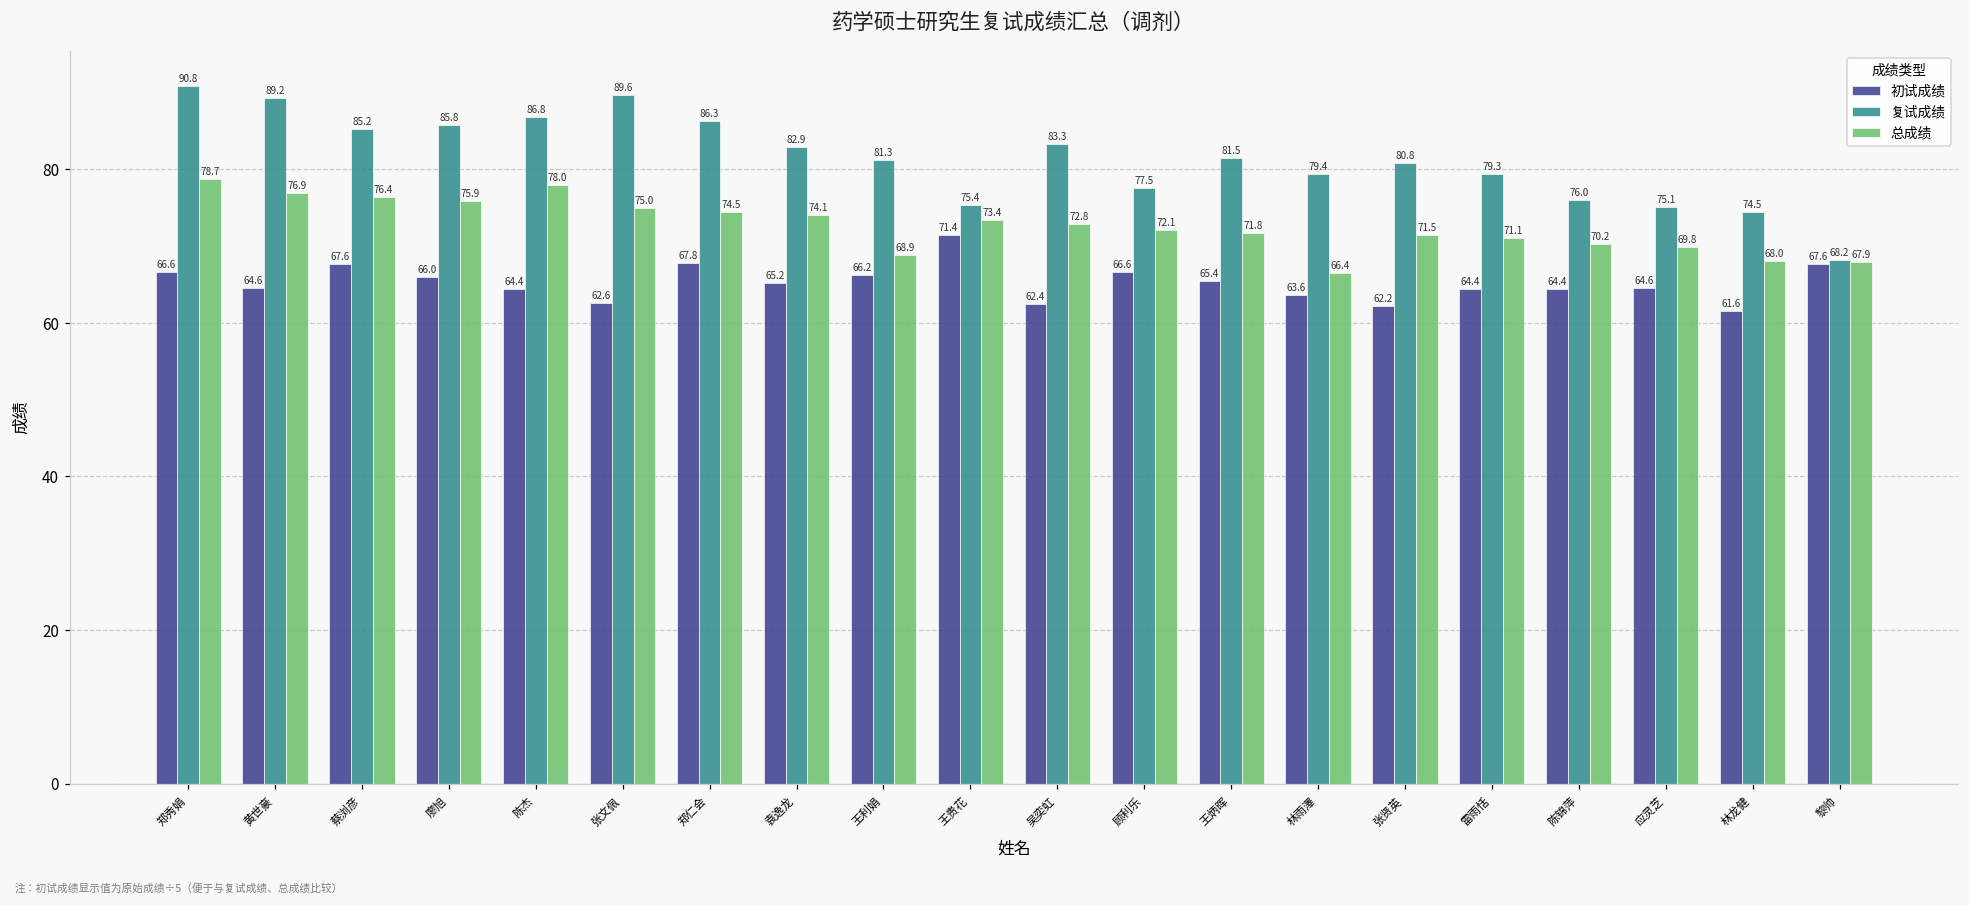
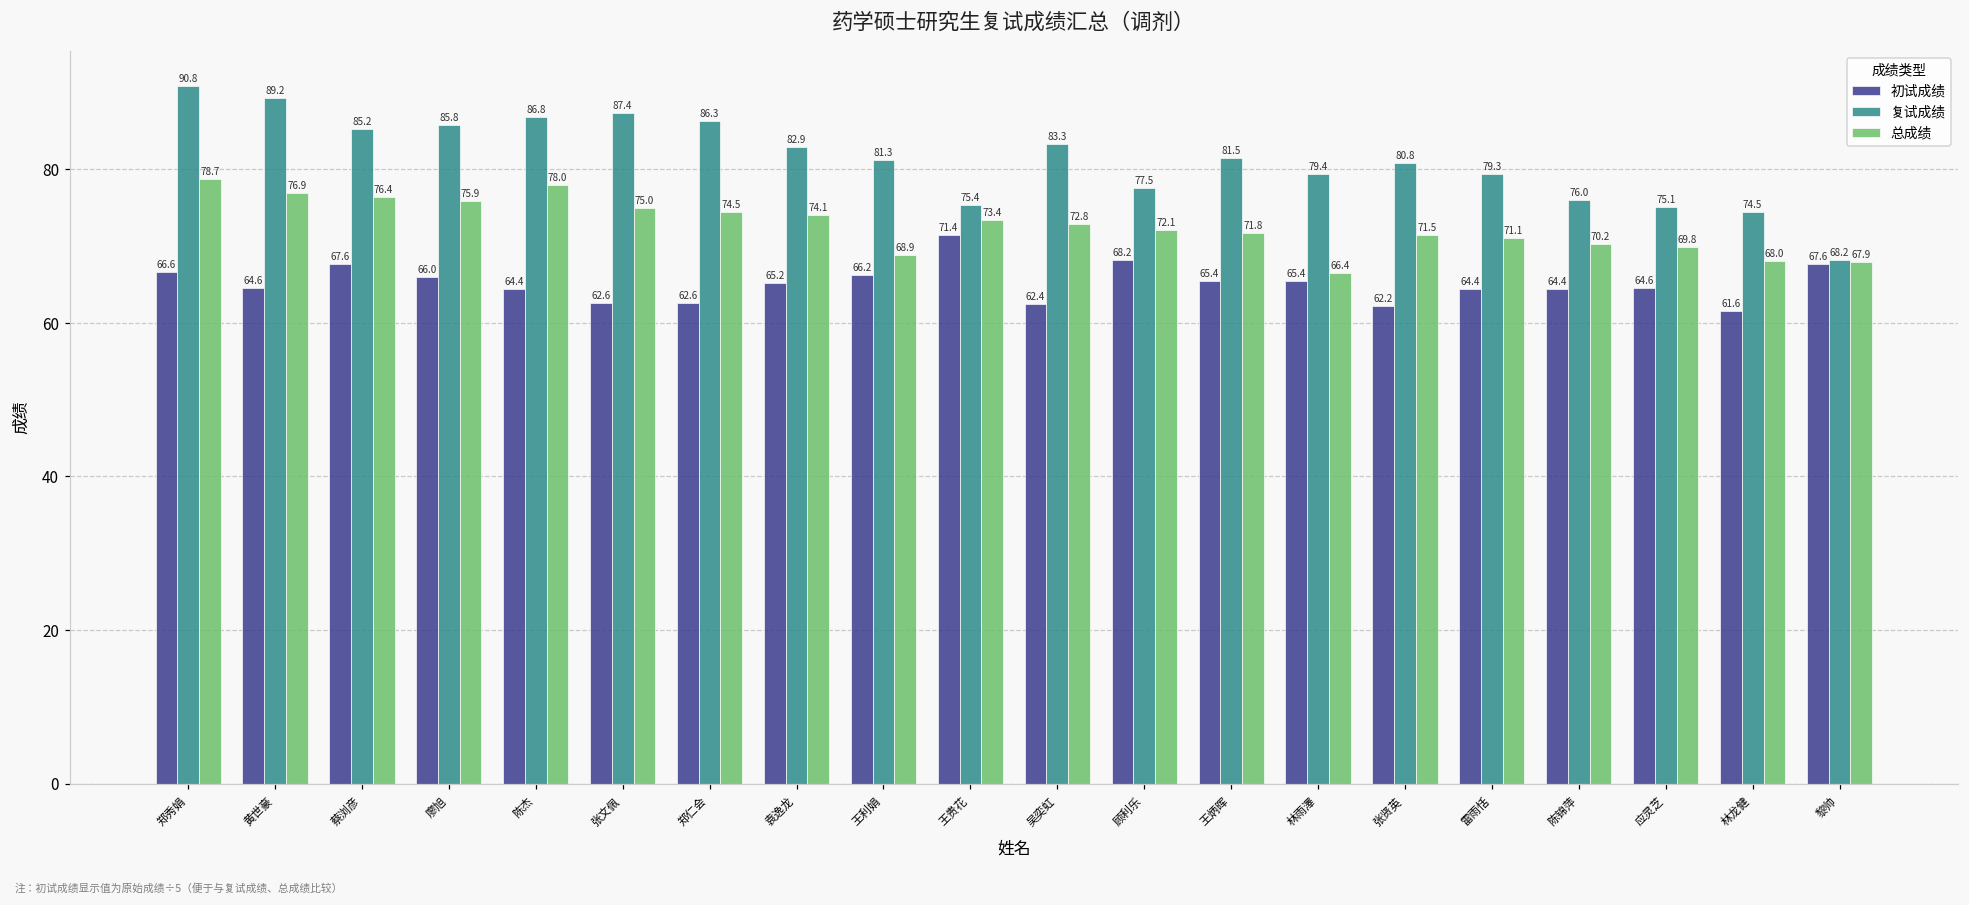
  {
    "初试成绩": {
      "郑秀娟": 66.6,
      "黄世豪": 64.6,
      "蔡浏彦": 67.6,
      "廖旭": 66.0,
      "陈杰": 64.4,
      "张文佩": 62.6,
-     "郑仁会": 67.8,
+     "郑仁会": 62.6,
      "袁逸龙": 65.2,
      "王利娟": 66.2,
      "王贵花": 71.4,
      "吴奕虹": 62.4,
-     "顾利乐": 66.6,
+     "顾利乐": 68.2,
      "王炳晖": 65.4,
-     "林雨澤": 63.6,
+     "林雨澤": 65.4,
      "张贤英": 62.2,
      "雷雨恬": 64.4,
      "陈锦萍": 64.4,
      "应灵芝": 64.6,
      "林龙健": 61.6,
      "黎帅": 67.6
    },
    "复试成绩": {
      "郑秀娟": 90.8,
      "黄世豪": 89.2,
      "蔡浏彦": 85.2,
      "廖旭": 85.8,
      "陈杰": 86.8,
-     "张文佩": 89.6,
+     "张文佩": 87.4,
      "郑仁会": 86.3,
      "袁逸龙": 82.9,
      "王利娟": 81.3,
      "王贵花": 75.4,
      "吴奕虹": 83.3,
      "顾利乐": 77.5,
      "王炳晖": 81.5,
      "林雨澤": 79.4,
      "张贤英": 80.8,
      "雷雨恬": 79.3,
      "陈锦萍": 76.0,
      "应灵芝": 75.1,
      "林龙健": 74.5,
      "黎帅": 68.2
    },
    "总成绩": {
      "郑秀娟": 78.7,
      "黄世豪": 76.9,
      "蔡浏彦": 76.4,
      "廖旭": 75.9,
      "陈杰": 78.0,
      "张文佩": 75.0,
      "郑仁会": 74.5,
      "袁逸龙": 74.1,
      "王利娟": 68.9,
      "王贵花": 73.4,
      "吴奕虹": 72.8,
      "顾利乐": 72.1,
      "王炳晖": 71.8,
      "林雨澤": 66.4,
      "张贤英": 71.5,
      "雷雨恬": 71.1,
      "陈锦萍": 70.2,
      "应灵芝": 69.8,
      "林龙健": 68.0,
      "黎帅": 67.9
    }
  }
